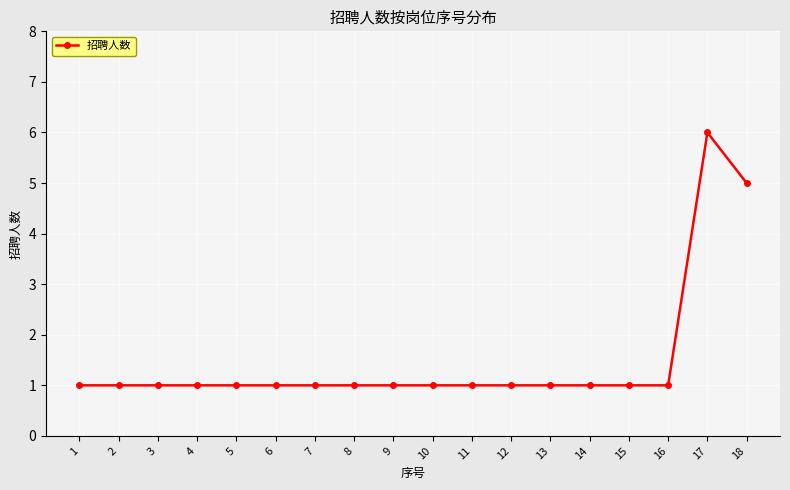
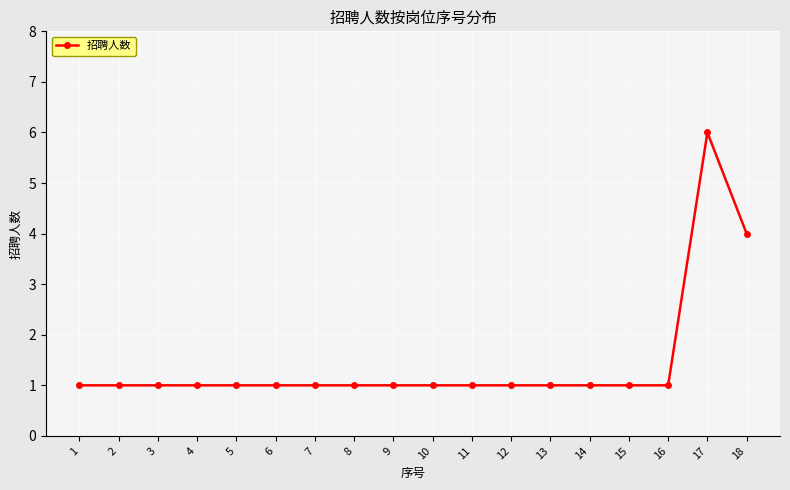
  {
    "1": 1,
    "2": 1,
    "3": 1,
    "4": 1,
    "5": 1,
    "6": 1,
    "7": 1,
    "8": 1,
    "9": 1,
    "10": 1,
    "11": 1,
    "12": 1,
    "13": 1,
    "14": 1,
    "15": 1,
    "16": 1,
    "17": 6,
-   "18": 5
+   "18": 4
  }
